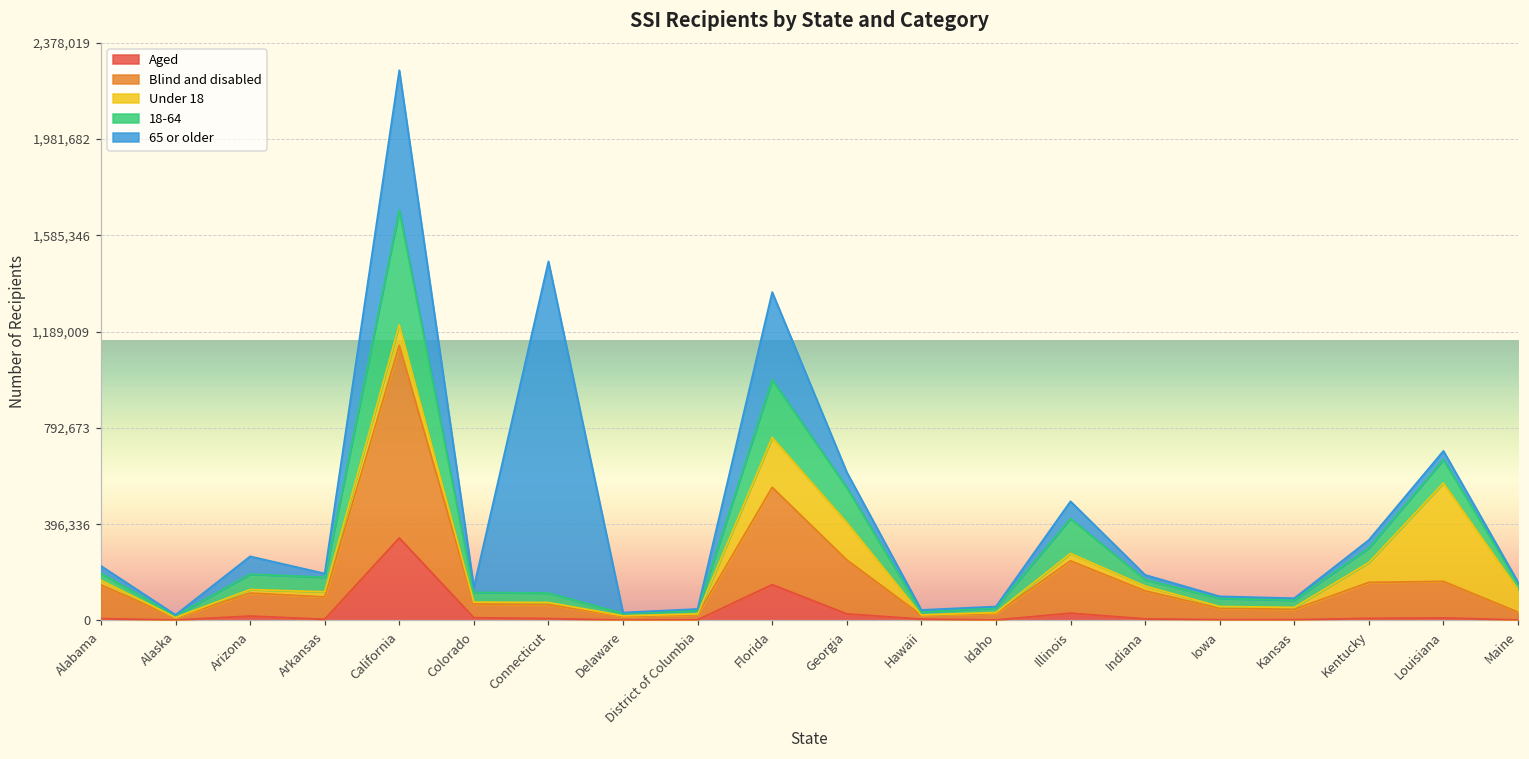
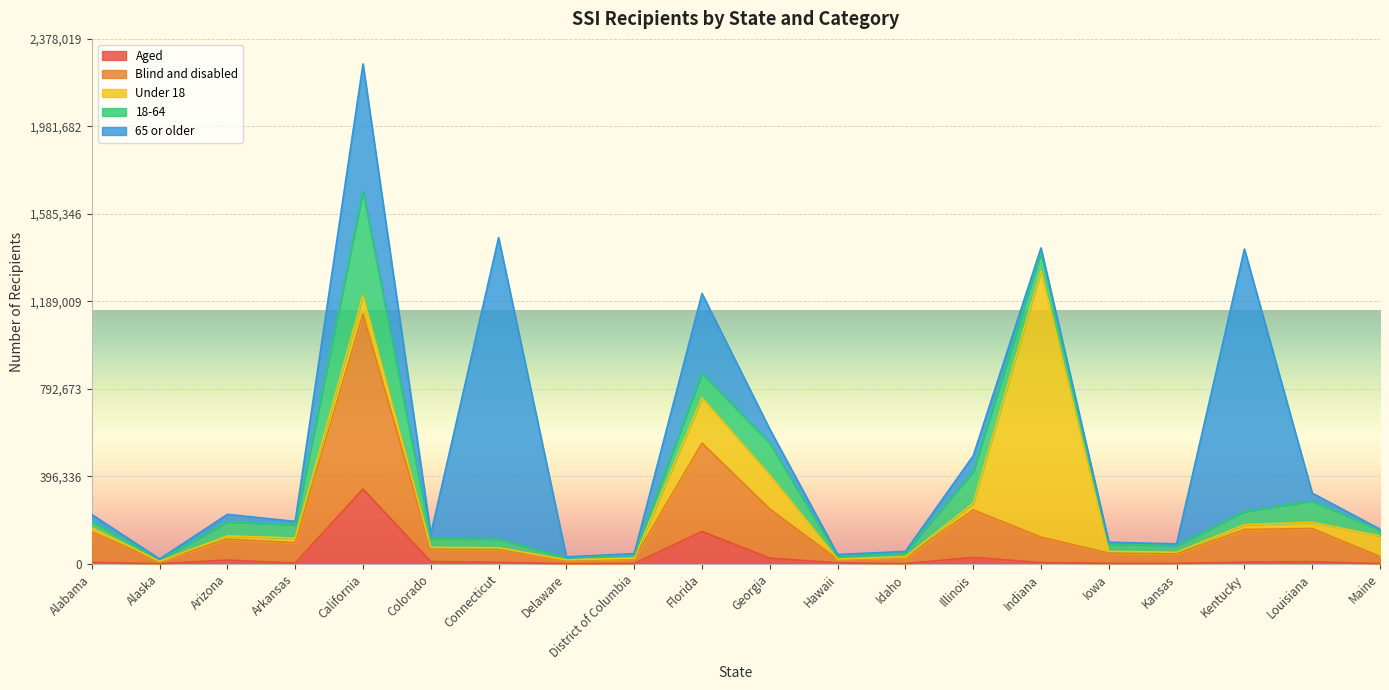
  {
    "Under 18": {
      "Alabama": "20,000",
      "Arizona": "10,000",
      "Arkansas": "20,000",
      "California": "80,000",
      "Florida": "210,000",
      "Georgia": "150,000",
      "Illinois": "30,000",
-     "Indiana": "20,000",
-     "Kentucky": "80,000",
-     "Louisiana": "400,000",
+     "Indiana": "1,210,000",
+     "Kentucky": "20,000",
+     "Louisiana": "30,000",
      "Maine": "90,000"
    },
    "18-64": {
      "Alabama": "30,000",
      "Arizona": "60,000",
      "Arkansas": "60,000",
      "California": "470,000",
      "Colorado": "40,000",
      "Connecticut": "40,000",
-     "Florida": "240,000",
+     "Florida": "110,000",
      "Georgia": "140,000",
      "Illinois": "140,000",
-     "Indiana": "30,000",
+     "Indiana": "80,000",
      "Kentucky": "60,000",
      "Louisiana": "100,000"
    },
    "65 or older": {
      "Alabama": "30,000",
-     "Arizona": "70,000",
+     "Arizona": "30,000",
      "Arkansas": "20,000",
      "California": "580,000",
      "Colorado": "20,000",
      "Connecticut": "1,370,000",
      "Florida": "360,000",
      "Georgia": "60,000",
      "Illinois": "70,000",
      "Indiana": "20,000",
-     "Kentucky": "30,000",
+     "Kentucky": "1,190,000",
      "Louisiana": "40,000"
    }
  }
